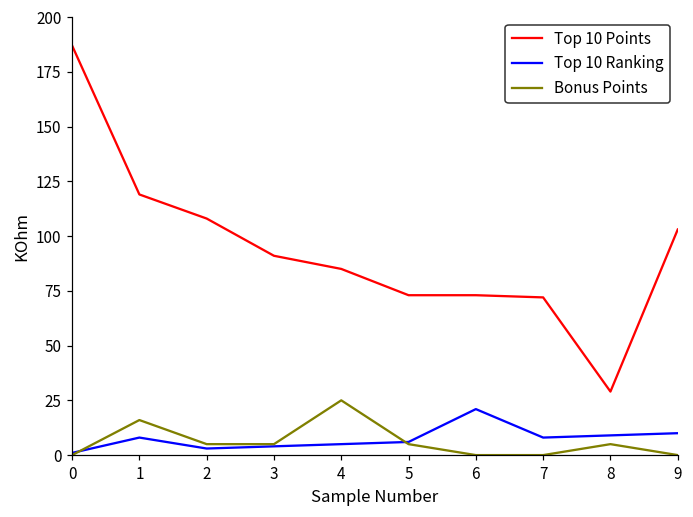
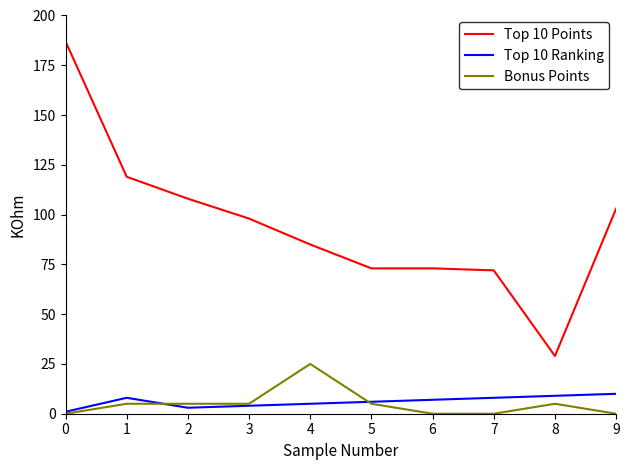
  {
    "Top 10 Points": {
      "0": 187,
      "1": 119,
      "2": 108,
-     "3": 91,
+     "3": 98,
      "4": 85,
      "5": 73,
      "6": 73,
      "7": 72,
      "8": 29,
      "9": 103
    },
    "Top 10 Ranking": {
      "1": 8,
      "2": 3,
      "4": 5,
-     "6": 21,
+     "6": 7,
      "7": 8,
      "8": 9,
      "9": 10
    },
    "Bonus Points": {
-     "1": 16,
+     "1": 5,
      "2": 5,
      "4": 25,
      "6": 0,
      "7": 0,
      "8": 5,
      "9": 0
    }
  }
